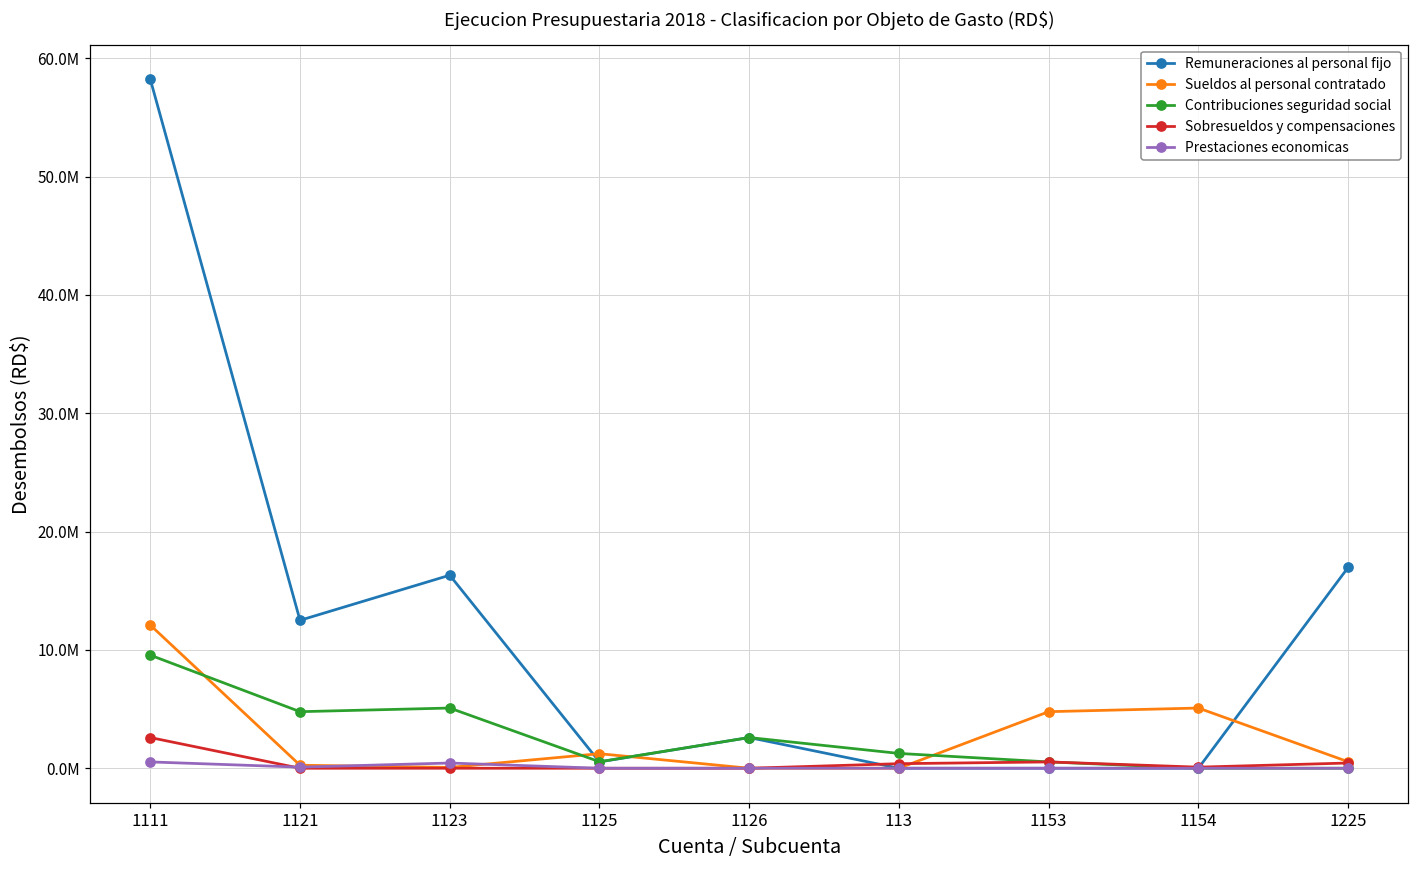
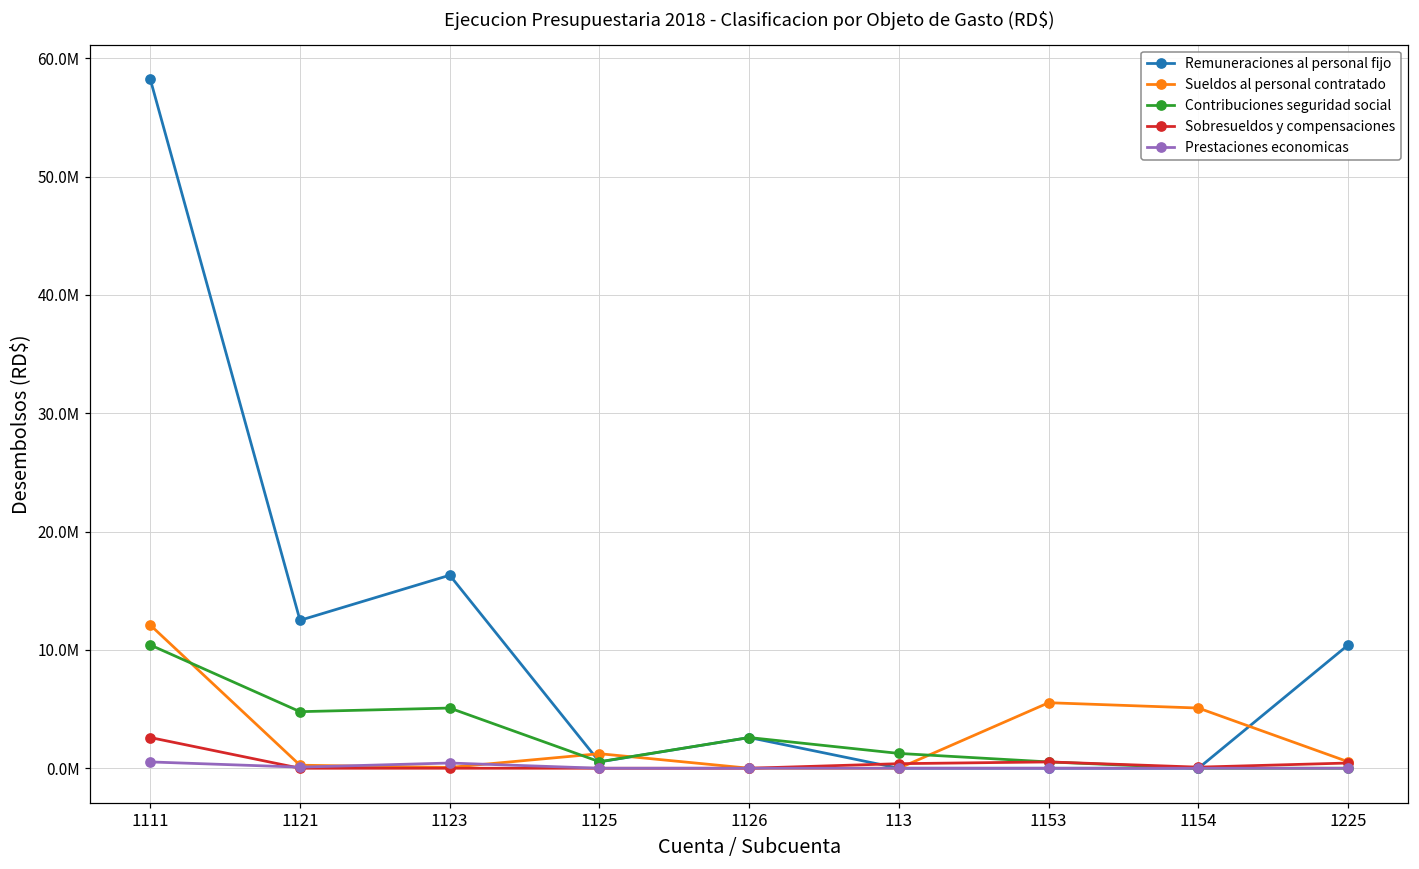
  {
    "Remuneraciones al personal fijo": {
      "1111": 58200000,
      "1121": 12500000,
      "1123": 16300000,
-     "1225": 17000000
+     "1225": 10400000
    },
    "Sueldos al personal contratado": {
      "1111": 12100000,
      "1125": 1200000,
-     "1153": 4800000,
+     "1153": 5500000,
      "1154": 5100000
    },
    "Contribuciones seguridad social": {
-     "1111": 9600000,
+     "1111": 10400000,
      "1121": 4800000,
      "1123": 5100000,
      "113": 1300000
    },
    "Sobresueldos y compensaciones": {
      "1111": 2600000,
      "113": 400000
    },
    "Prestaciones economicas": {
      "1111": 500000,
      "1123": 400000
    }
  }
